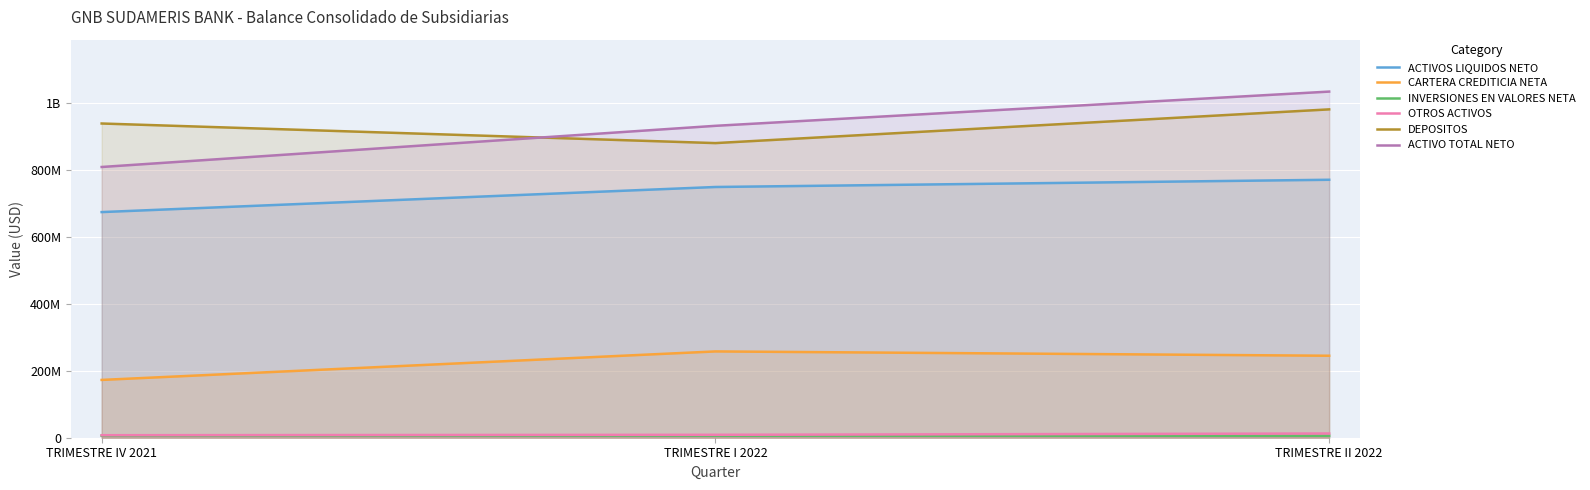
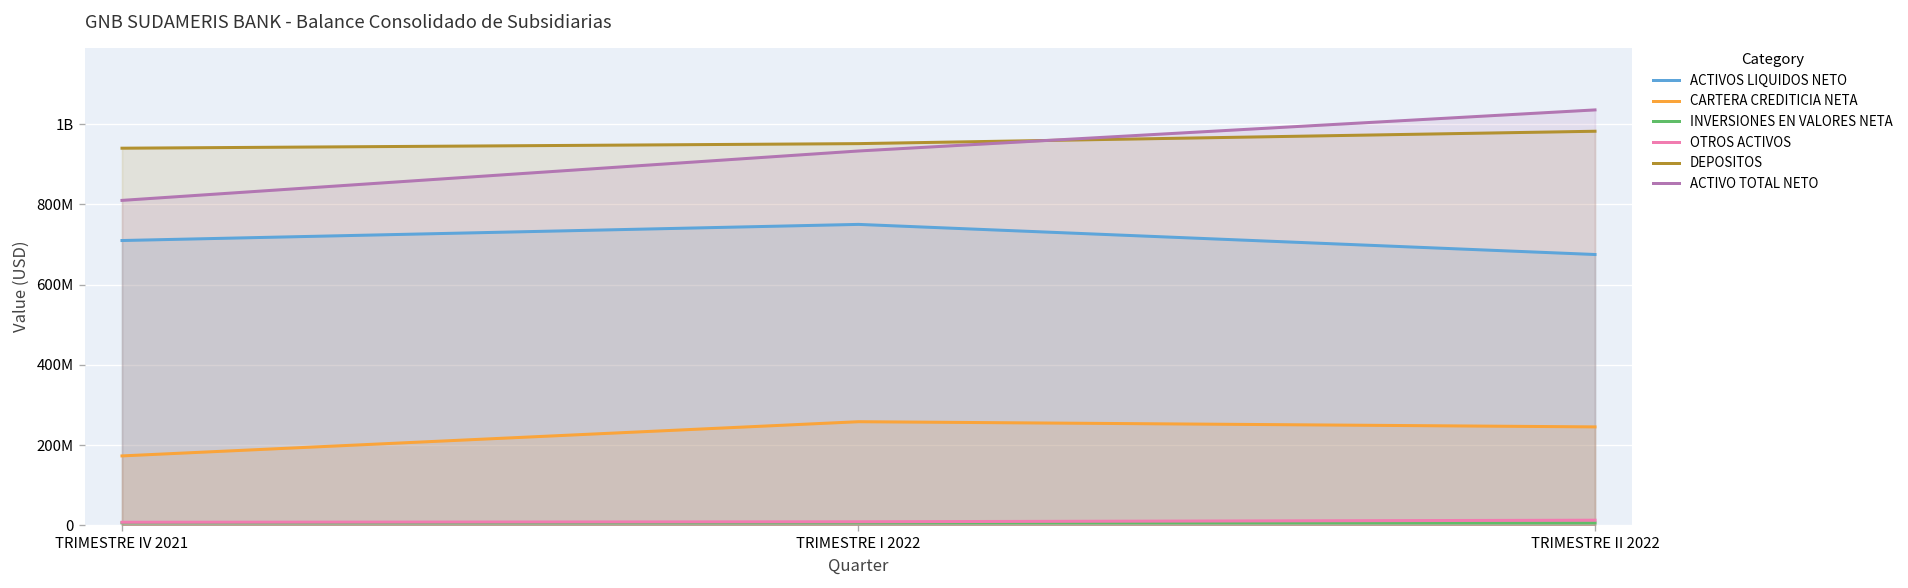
  {
    "ACTIVOS LIQUIDOS NETO": {
-     "TRIMESTRE IV 2021": 670000000,
+     "TRIMESTRE IV 2021": 710000000,
      "TRIMESTRE I 2022": 750000000,
-     "TRIMESTRE II 2022": 770000000
+     "TRIMESTRE II 2022": 670000000
    },
    "CARTERA CREDITICIA NETA": {
      "TRIMESTRE IV 2021": 170000000,
      "TRIMESTRE I 2022": 260000000,
      "TRIMESTRE II 2022": 250000000
    },
    "DEPOSITOS": {
      "TRIMESTRE IV 2021": 940000000,
-     "TRIMESTRE I 2022": 880000000,
+     "TRIMESTRE I 2022": 950000000,
      "TRIMESTRE II 2022": 980000000
    },
    "ACTIVO TOTAL NETO": {
      "TRIMESTRE IV 2021": 810000000,
      "TRIMESTRE I 2022": 930000000,
      "TRIMESTRE II 2022": 1040000000
    }
  }
